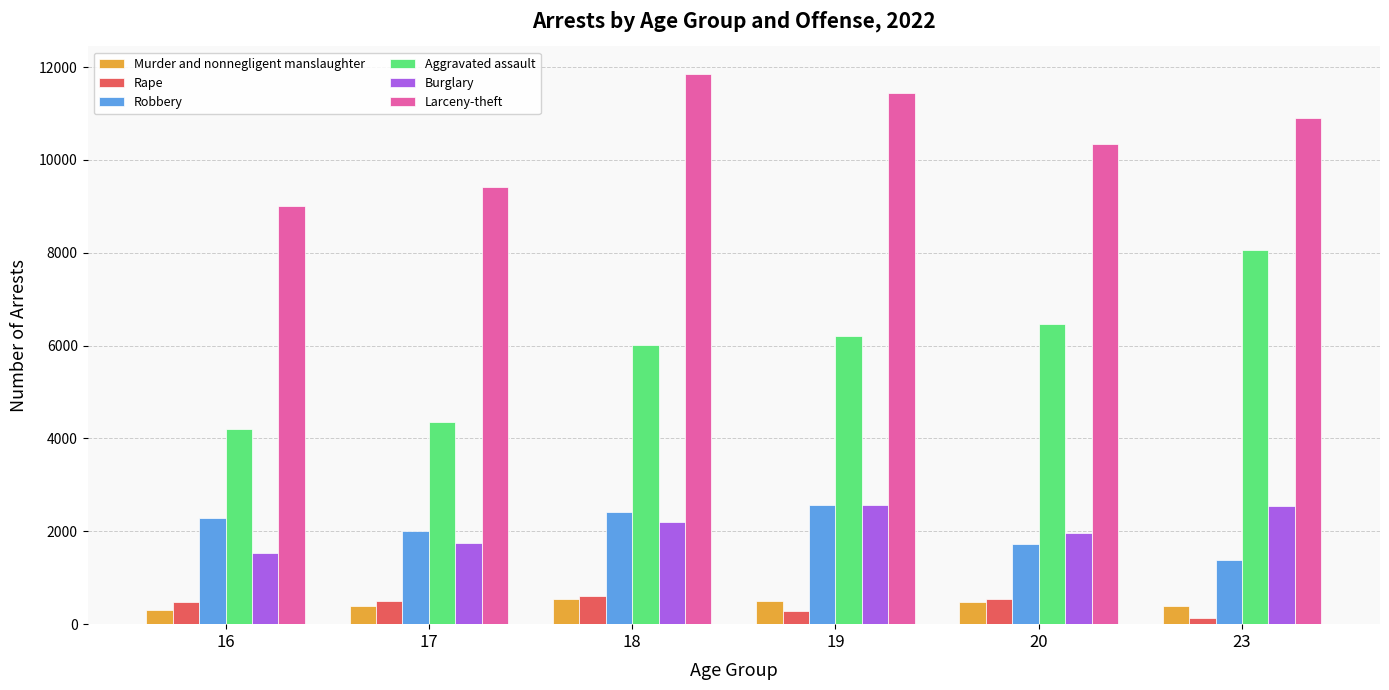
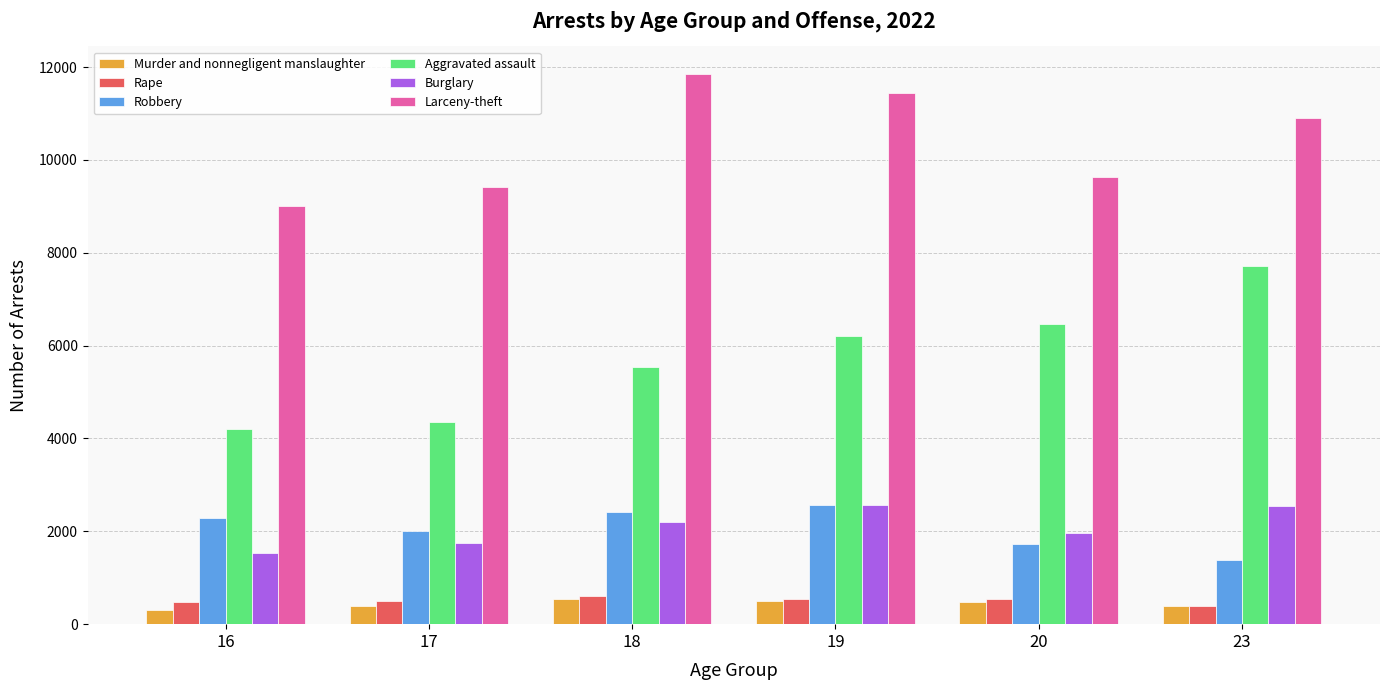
  {
    "Murder and nonnegligent manslaughter": {
      "16": 300,
      "17": 400,
      "18": 500,
      "19": 500,
      "20": 500,
      "23": 400
    },
    "Rape": {
      "16": 500,
      "17": 500,
      "18": 600,
-     "19": 300,
+     "19": 500,
      "20": 500,
-     "23": 100
+     "23": 400
    },
    "Robbery": {
      "16": 2300,
      "17": 2000,
      "18": 2400,
      "19": 2600,
      "20": 1700,
      "23": 1400
    },
    "Aggravated assault": {
      "16": 4200,
      "17": 4400,
-     "18": 6000,
+     "18": 5600,
      "19": 6200,
      "20": 6500,
-     "23": 8100
+     "23": 7700
    },
    "Burglary": {
      "16": 1500,
      "17": 1800,
      "18": 2200,
      "19": 2600,
      "20": 2000,
      "23": 2600
    },
    "Larceny-theft": {
      "16": 9000,
      "17": 9400,
      "18": 11900,
      "19": 11500,
-     "20": 10300,
+     "20": 9600,
      "23": 10900
    }
  }
